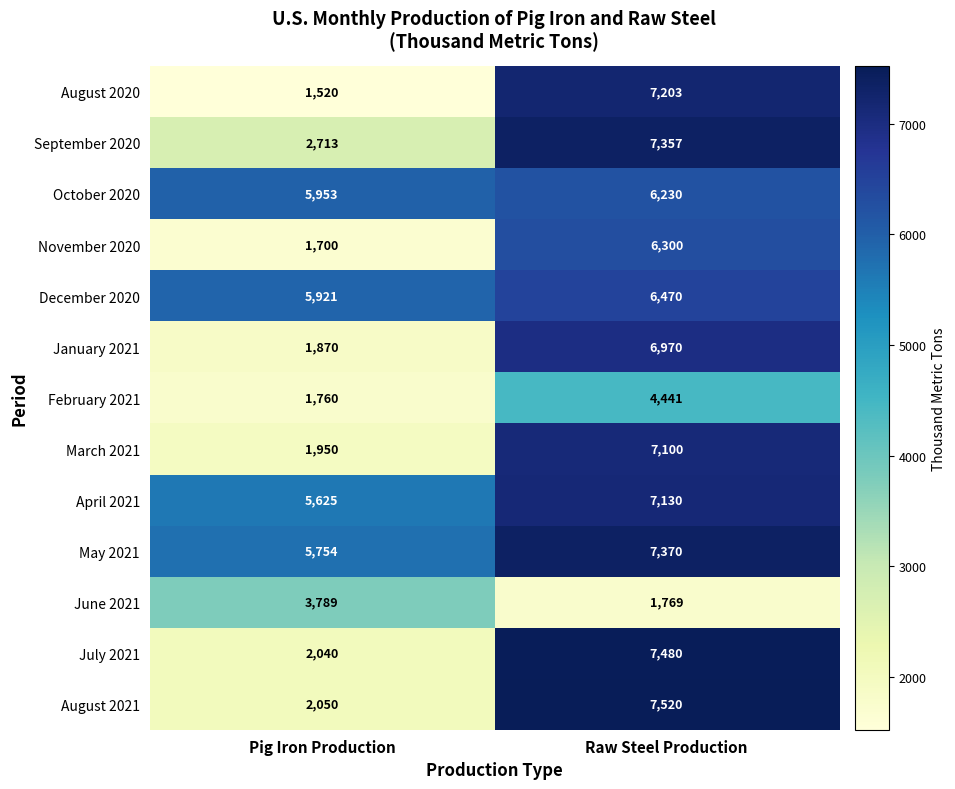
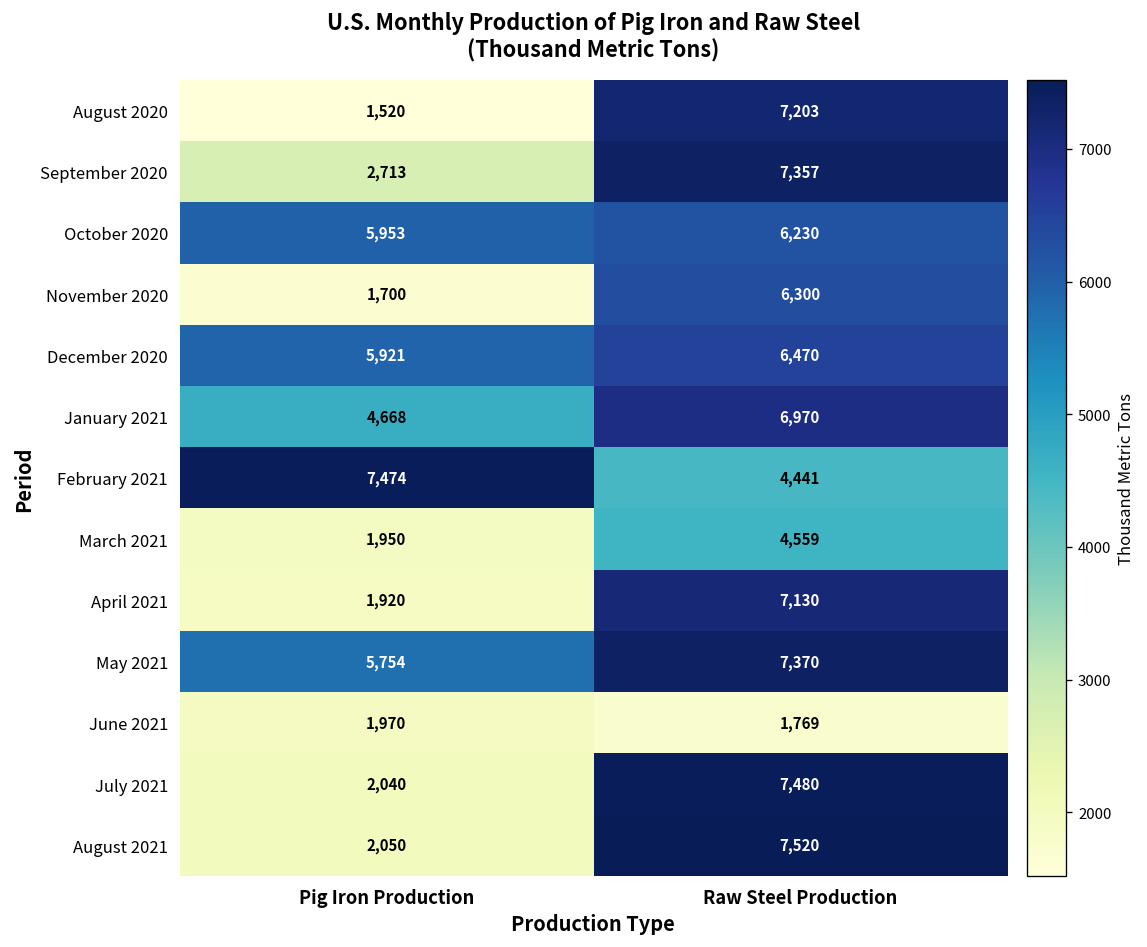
  {
    "August 2020": {
      "Pig Iron Production": "1,520",
      "Raw Steel Production": "7,203"
    },
    "September 2020": {
      "Pig Iron Production": "2,713",
      "Raw Steel Production": "7,357"
    },
    "October 2020": {
      "Pig Iron Production": "5,953",
      "Raw Steel Production": "6,230"
    },
    "November 2020": {
      "Pig Iron Production": "1,700",
      "Raw Steel Production": "6,300"
    },
    "December 2020": {
      "Pig Iron Production": "5,921",
      "Raw Steel Production": "6,470"
    },
    "January 2021": {
-     "Pig Iron Production": "1,870",
+     "Pig Iron Production": "4,668",
      "Raw Steel Production": "6,970"
    },
    "February 2021": {
-     "Pig Iron Production": "1,760",
+     "Pig Iron Production": "7,474",
      "Raw Steel Production": "4,441"
    },
    "March 2021": {
      "Pig Iron Production": "1,950",
-     "Raw Steel Production": "7,100"
+     "Raw Steel Production": "4,559"
    },
    "April 2021": {
-     "Pig Iron Production": "5,625",
+     "Pig Iron Production": "1,920",
      "Raw Steel Production": "7,130"
    },
    "May 2021": {
      "Pig Iron Production": "5,754",
      "Raw Steel Production": "7,370"
    },
    "June 2021": {
-     "Pig Iron Production": "3,789",
+     "Pig Iron Production": "1,970",
      "Raw Steel Production": "1,769"
    },
    "July 2021": {
      "Pig Iron Production": "2,040",
      "Raw Steel Production": "7,480"
    },
    "August 2021": {
      "Pig Iron Production": "2,050",
      "Raw Steel Production": "7,520"
    }
  }
